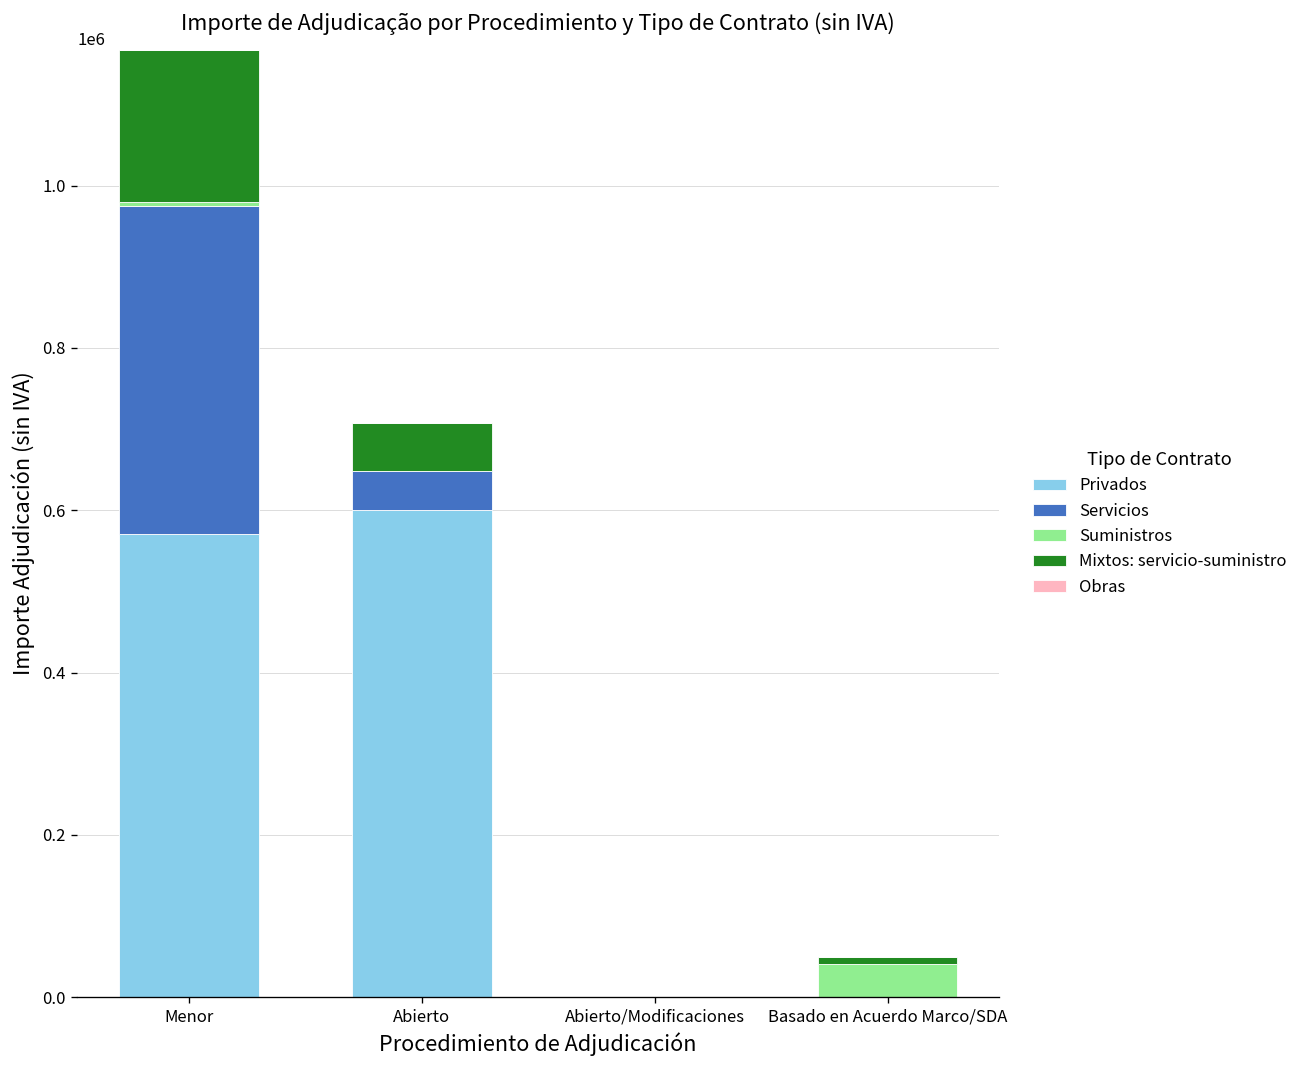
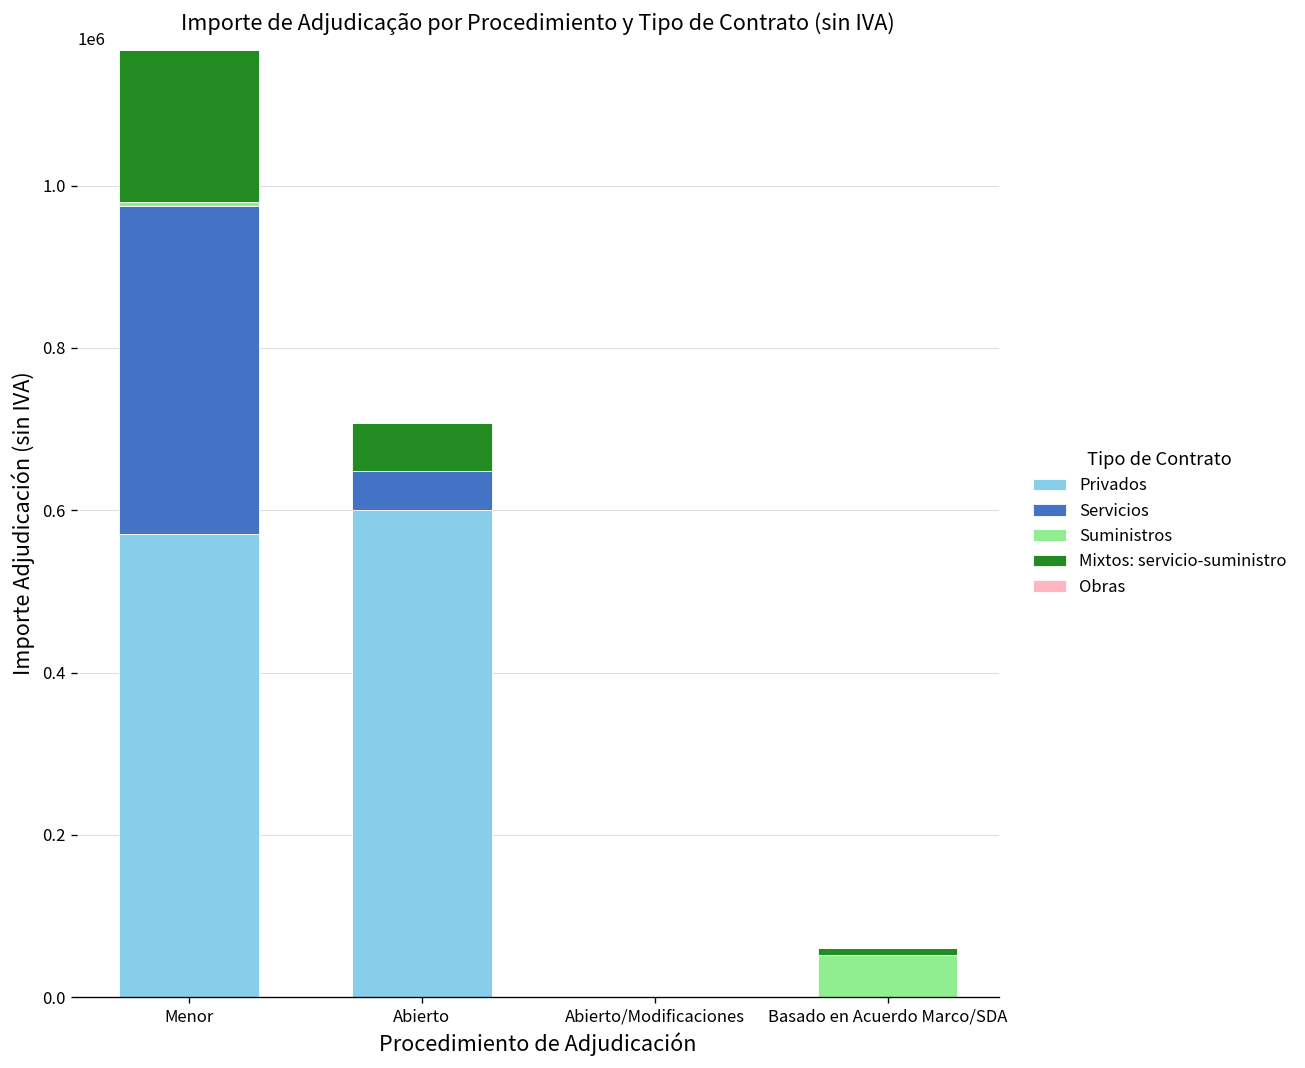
  {
    "Privados": {
      "Menor": 570000,
      "Abierto": 600000,
      "Abierto/Modificaciones": 0,
      "Basado en Acuerdo Marco/SDA": 0
    },
    "Servicios": {
      "Menor": 400000,
      "Abierto": 50000,
      "Abierto/Modificaciones": 0,
      "Basado en Acuerdo Marco/SDA": 0
    },
    "Suministros": {
      "Menor": 10000,
      "Abierto": 0,
      "Abierto/Modificaciones": 0,
-     "Basado en Acuerdo Marco/SDA": 40000
+     "Basado en Acuerdo Marco/SDA": 50000
    },
    "Obras": {
      "Abierto/Modificaciones": 0
    }
  }
